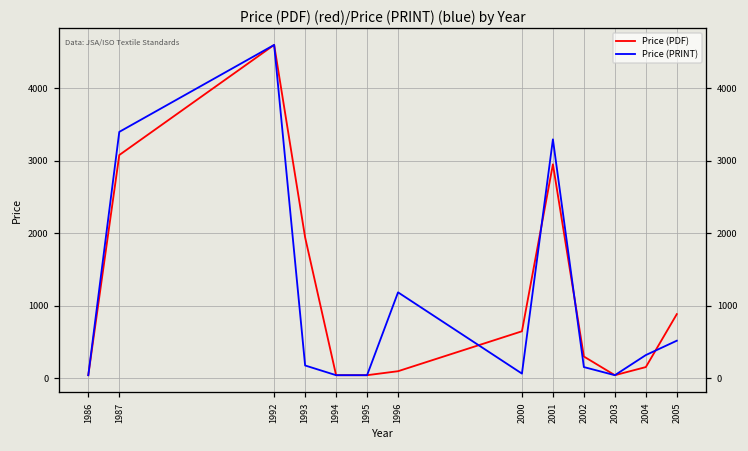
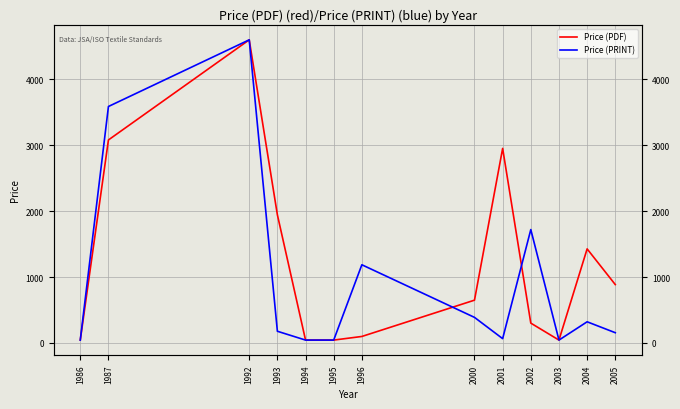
  {
    "Price (PDF)": {
      "1987": 3100,
      "1993": 1900,
      "1996": 100,
      "2000": 600,
      "2001": 3000,
      "2002": 300,
-     "2004": 200,
+     "2004": 1400,
      "2005": 900
    },
    "Price (PRINT)": {
-     "1987": 3400,
+     "1987": 3600,
      "1993": 200,
      "1996": 1200,
-     "2000": 100,
-     "2001": 3300,
-     "2002": 200,
+     "2000": 400,
+     "2001": 100,
+     "2002": 1700,
      "2004": 300,
-     "2005": 500
+     "2005": 200
    }
  }
